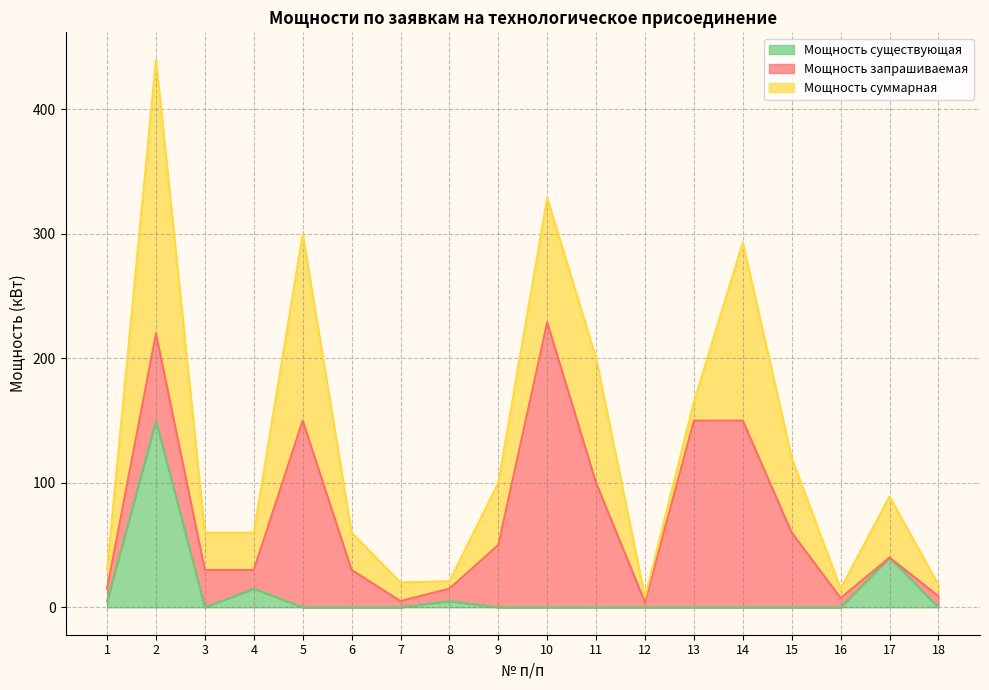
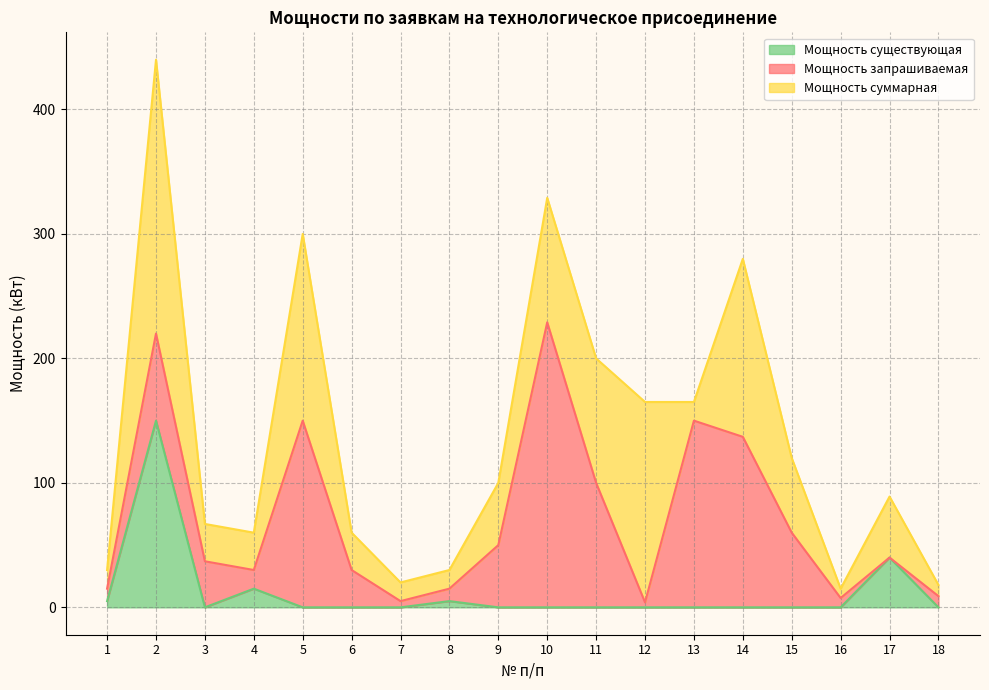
  {
    "Мощность существующая": {
      "1": 5,
      "2": 150,
      "3": 0,
      "4": 15,
      "5": 0,
      "6": 0,
      "7": 0,
      "8": 5,
      "9": 0,
      "10": 0,
      "11": 0,
      "12": 0,
      "13": 0,
      "14": 0,
      "15": 0,
      "16": 0,
      "18": 0
    },
    "Мощность запрашиваемая": {
      "1": 15,
      "2": 220,
-     "3": 30,
+     "3": 37,
      "4": 30,
      "5": 150,
      "6": 30,
      "7": 5,
      "8": 15,
      "9": 50,
      "10": 229,
      "11": 100,
      "12": 4,
      "13": 150,
-     "14": 150,
+     "14": 137,
      "15": 60,
      "16": 8,
      "18": 9
    },
    "Мощность суммарная": {
      "1": 15,
      "2": 220,
      "3": 30,
      "4": 30,
      "5": 150,
      "6": 30,
      "7": 15,
-     "8": 6,
+     "8": 15,
      "9": 50,
      "10": 100,
      "11": 100,
-     "12": 4,
+     "12": 161,
      "13": 15,
      "14": 143,
      "15": 60,
      "16": 8,
      "17": 49,
      "18": 9
    }
  }
